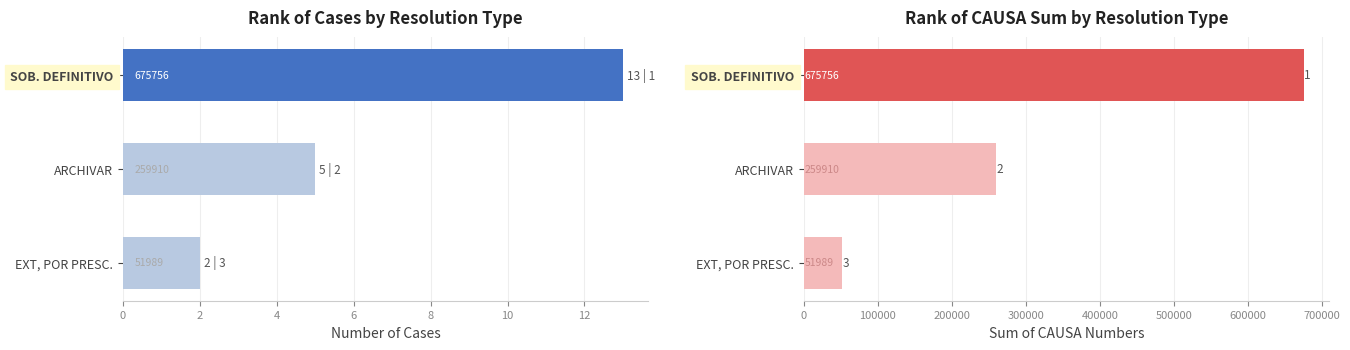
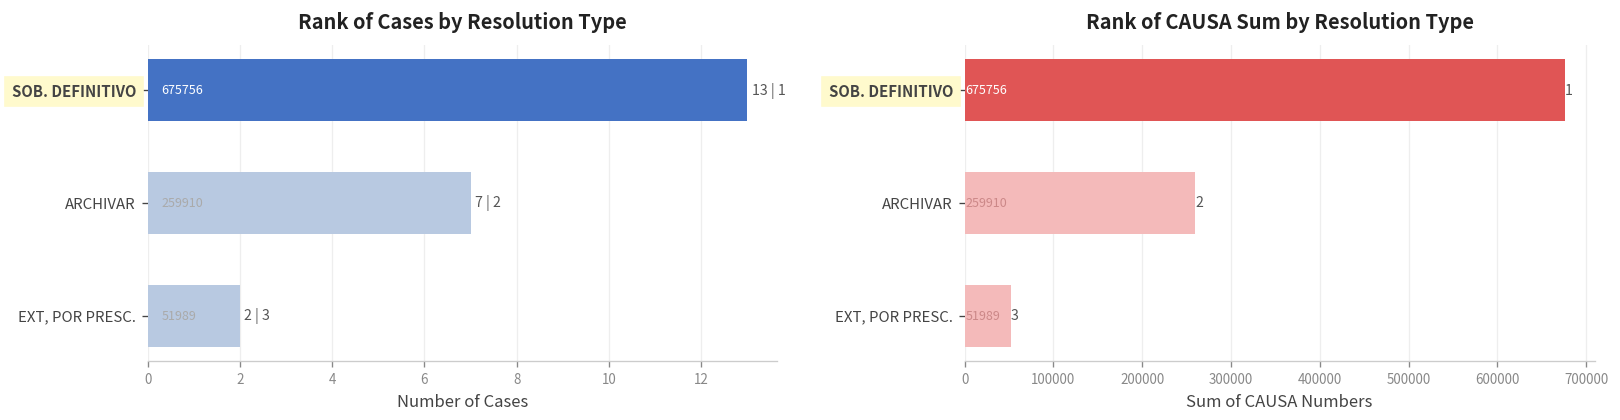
  {
    "Rank of Cases by Resolution Type": {
      "SOB. DEFINITIVO": 13,
-     "ARCHIVAR": 5,
+     "ARCHIVAR": 7,
      "EXT, POR PRESC.": 2
    },
    "Rank of CAUSA Sum by Resolution Type": {
      "SOB. DEFINITIVO": 675756,
      "ARCHIVAR": 259910,
      "EXT, POR PRESC.": 51989
    }
  }
